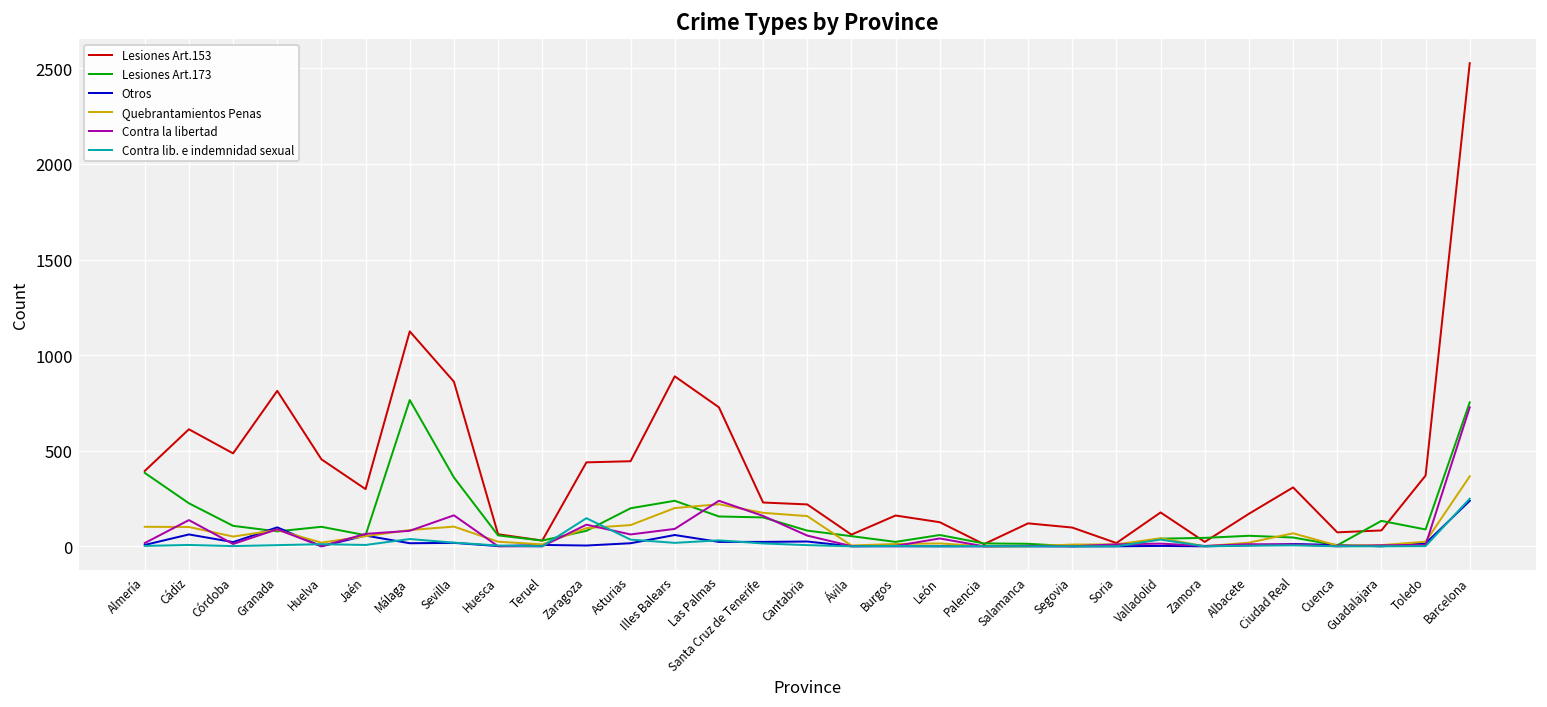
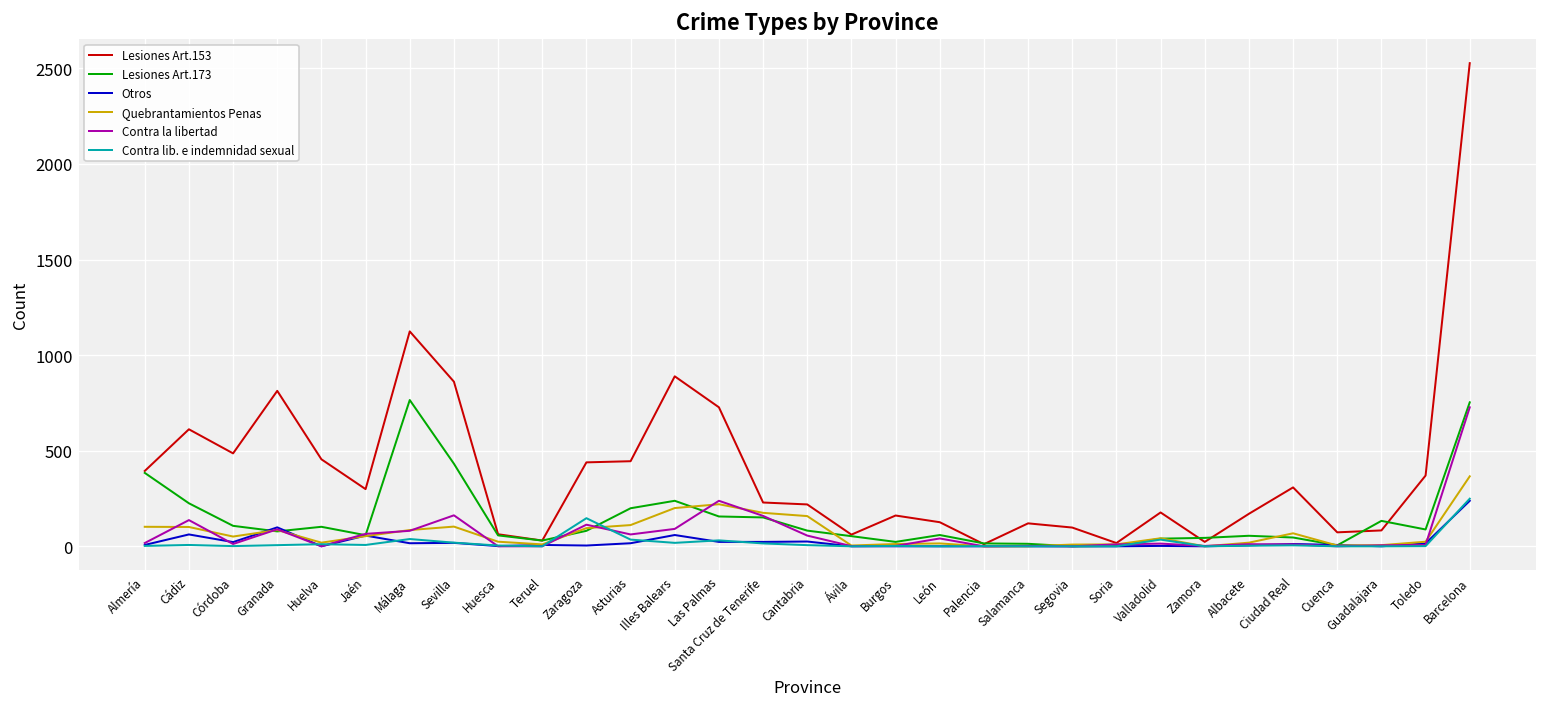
  {
    "Lesiones Art.153": {
      "Cádiz": 610,
      "Córdoba": 490,
      "Granada": 810,
      "Huelva": 460,
      "Jaén": 300,
      "Málaga": 1120,
      "Sevilla": 860,
      "Zaragoza": 440,
      "Asturias": 450,
      "Illes Balears": 890,
      "Las Palmas": 730,
      "Santa Cruz de Tenerife": 230,
      "Cantabria": 220,
      "Burgos": 160,
      "León": 130,
      "Salamanca": 120,
      "Segovia": 100,
      "Valladolid": 180,
      "Zamora": 20,
      "Albacete": 170,
      "Ciudad Real": 310,
      "Cuenca": 70,
      "Guadalajara": 80,
      "Toledo": 370,
      "Barcelona": 2530
    },
    "Lesiones Art.173": {
      "Cádiz": 230,
      "Córdoba": 110,
      "Huelva": 100,
      "Málaga": 770,
-     "Sevilla": 360,
+     "Sevilla": 430,
      "Asturias": 200,
      "Illes Balears": 240,
      "Las Palmas": 160,
      "Cantabria": 80,
      "León": 60,
      "Zamora": 40,
      "Albacete": 60,
      "Ciudad Real": 50,
      "Guadalajara": 130,
      "Toledo": 90,
      "Barcelona": 750
    },
    "Otros": {
      "Cádiz": 60,
      "Málaga": 20,
      "Zaragoza": 0,
      "Asturias": 20,
      "Illes Balears": 60,
      "Cantabria": 30
    },
    "Quebrantamientos Penas": {
      "Almería": 100,
      "Cádiz": 100,
      "Córdoba": 50,
      "Sevilla": 100,
      "Huesca": 20,
      "Asturias": 110,
      "Illes Balears": 200,
      "Las Palmas": 220,
      "Cantabria": 160,
      "Ciudad Real": 70,
      "Barcelona": 370
    },
    "Contra la libertad": {
      "Cádiz": 140,
      "Sevilla": 160,
      "Zaragoza": 110,
      "Asturias": 60,
      "Illes Balears": 90,
      "Las Palmas": 240,
      "Cantabria": 60,
      "León": 40,
      "Barcelona": 730
    },
    "Contra lib. e indemnidad sexual": {
      "Cádiz": 10,
      "Granada": 10,
      "Jaén": 10,
      "Málaga": 40,
      "Zaragoza": 150,
      "Asturias": 40,
      "Illes Balears": 20,
      "Cantabria": 10
    }
  }
